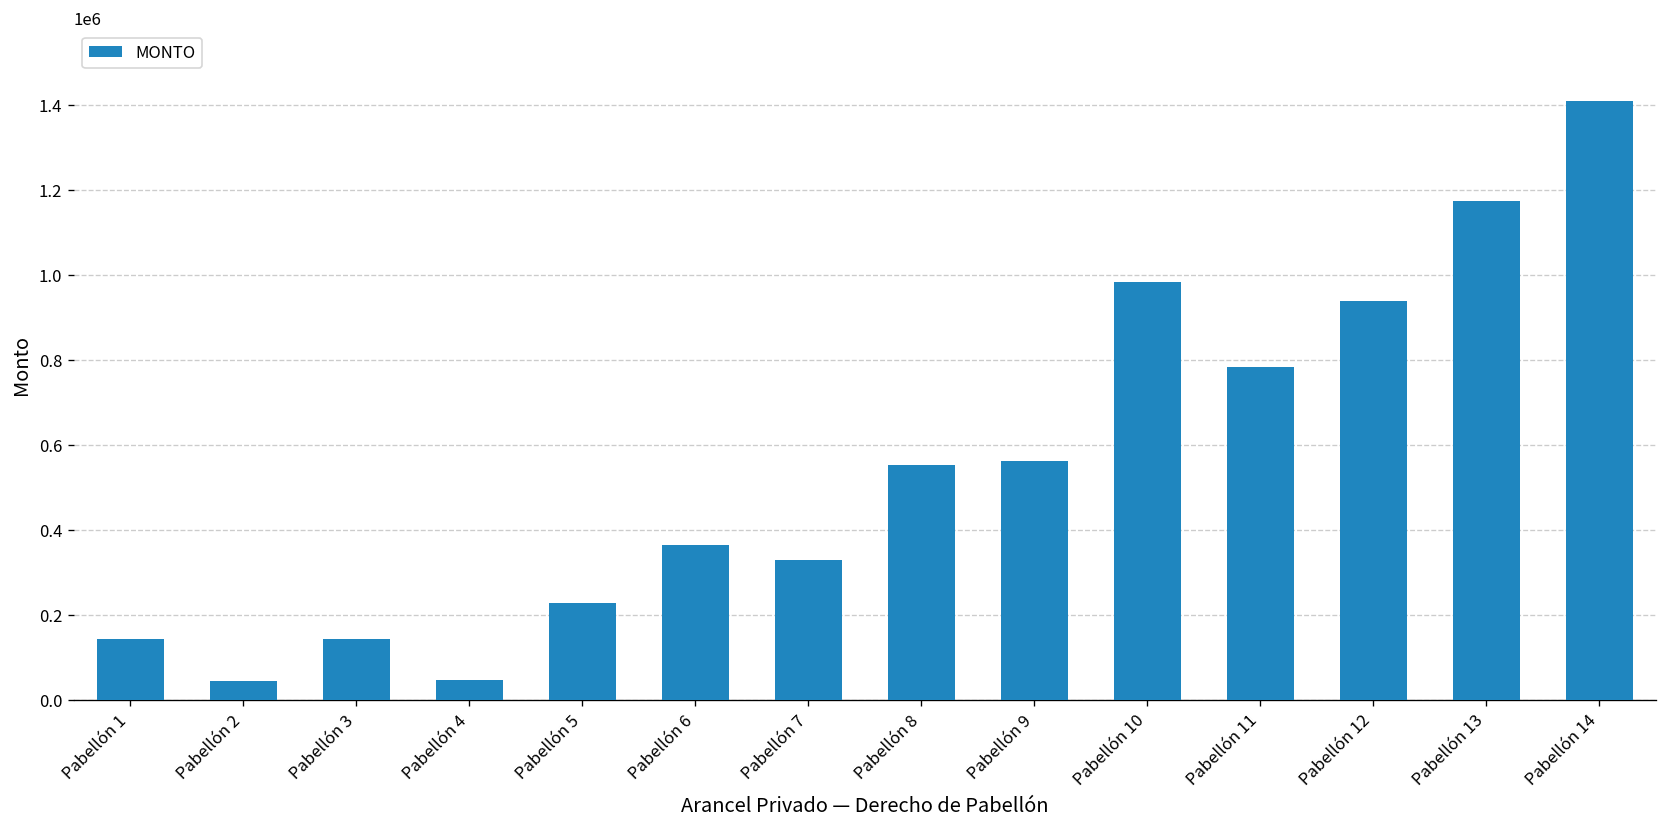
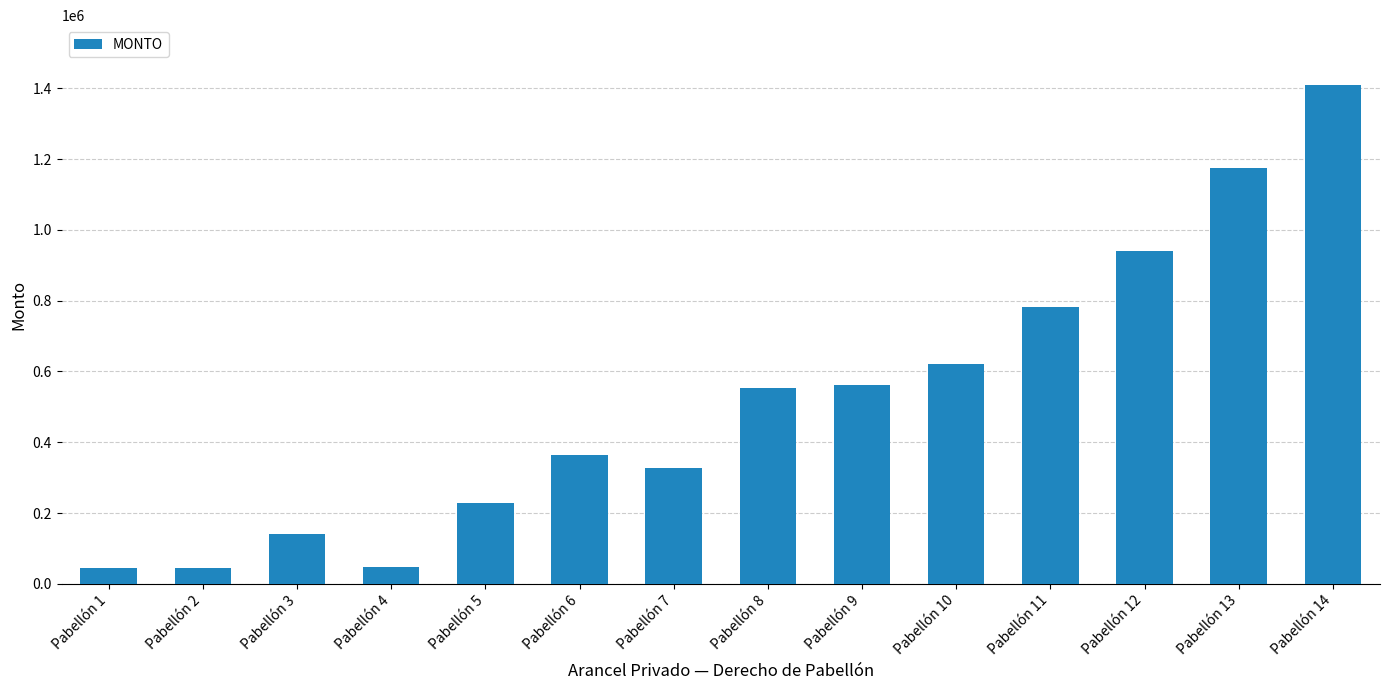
  {
-   "Pabellón 1": 140000,
+   "Pabellón 1": 40000,
    "Pabellón 2": 40000,
    "Pabellón 3": 140000,
    "Pabellón 4": 50000,
    "Pabellón 5": 230000,
    "Pabellón 6": 360000,
    "Pabellón 7": 330000,
    "Pabellón 8": 550000,
    "Pabellón 9": 560000,
-   "Pabellón 10": 980000,
+   "Pabellón 10": 620000,
    "Pabellón 11": 780000,
    "Pabellón 12": 940000,
    "Pabellón 13": 1170000,
    "Pabellón 14": 1410000
  }
